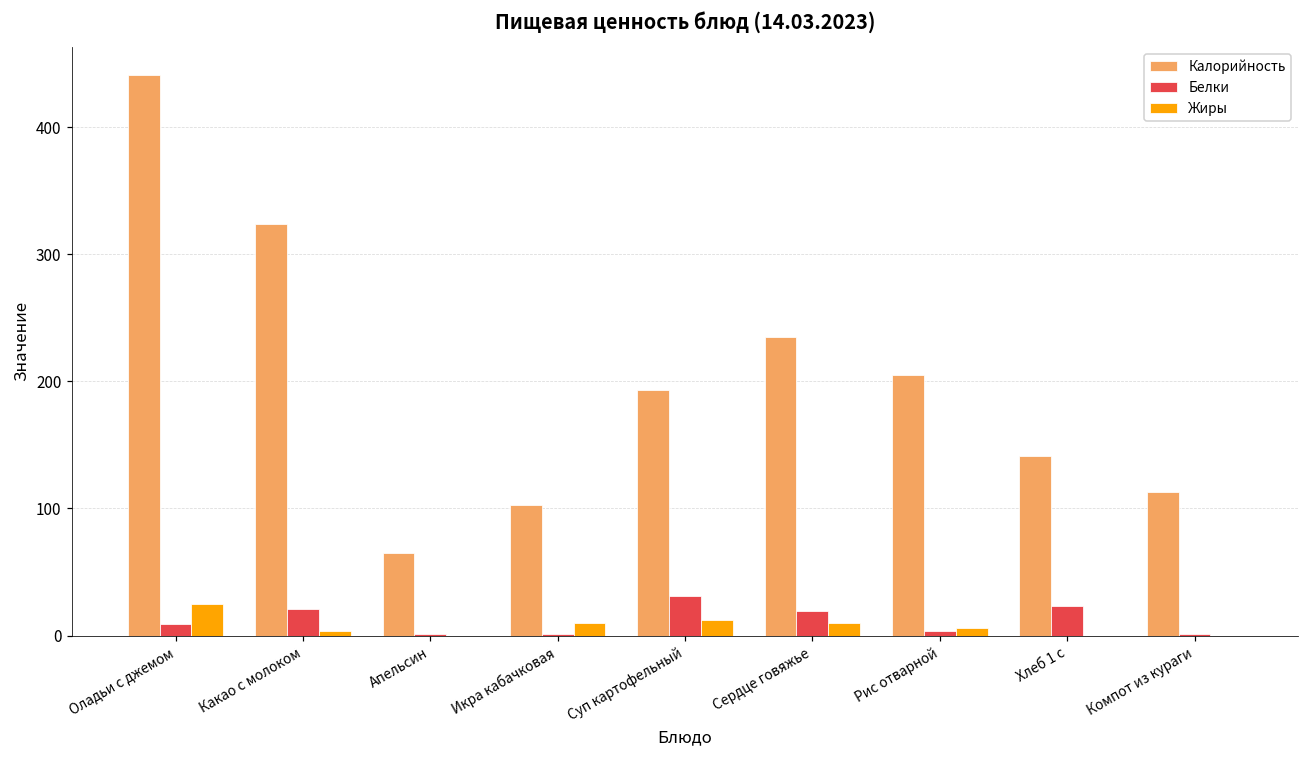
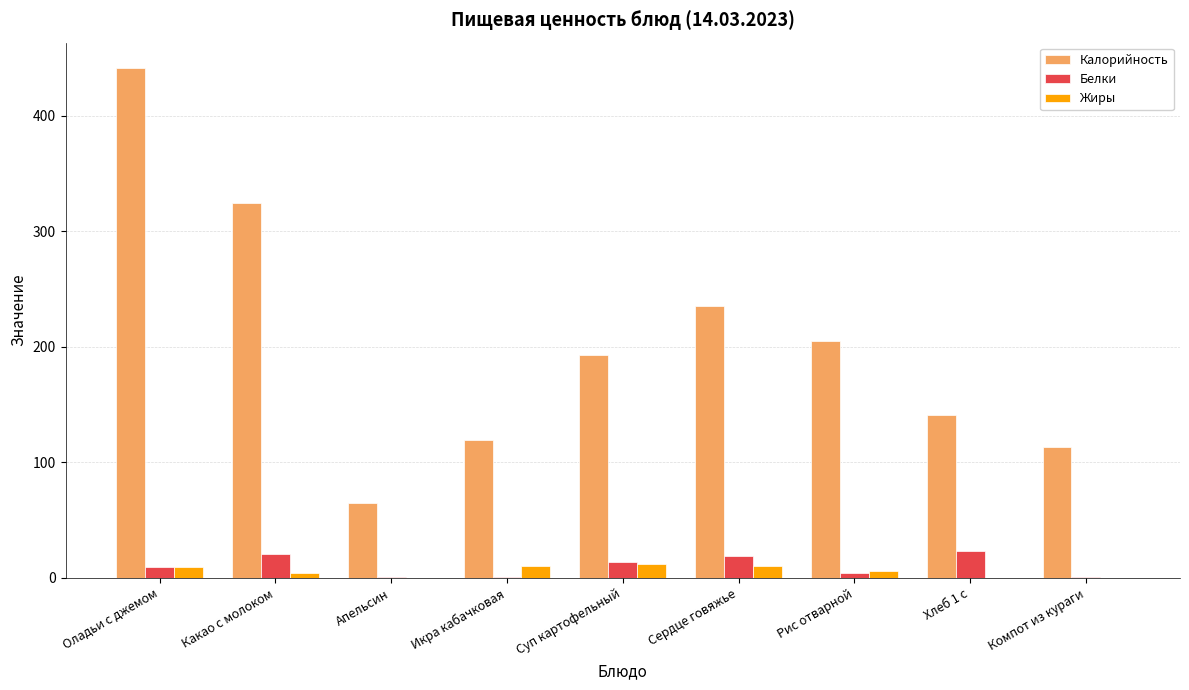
  {
    "Калорийность": {
      "Оладьи с джемом": 441,
      "Какао с молоком": 324,
      "Апельсин": 65,
-     "Икра кабачковая": 103,
+     "Икра кабачковая": 119,
      "Суп картофельный": 193,
      "Сердце говяжье": 235,
      "Рис отварной": 205,
      "Хлеб 1 с": 141,
      "Компот из кураги": 113
    },
    "Белки": {
      "Оладьи с джемом": 9,
      "Какао с молоком": 21,
-     "Суп картофельный": 31,
+     "Суп картофельный": 14,
      "Сердце говяжье": 19,
      "Рис отварной": 4,
      "Хлеб 1 с": 23
    },
    "Жиры": {
-     "Оладьи с джемом": 25,
+     "Оладьи с джемом": 9,
      "Какао с молоком": 4,
      "Апельсин": 0,
      "Икра кабачковая": 10,
      "Суп картофельный": 12,
      "Сердце говяжье": 10,
      "Рис отварной": 6,
      "Хлеб 1 с": 0,
      "Компот из кураги": 0
    }
  }
